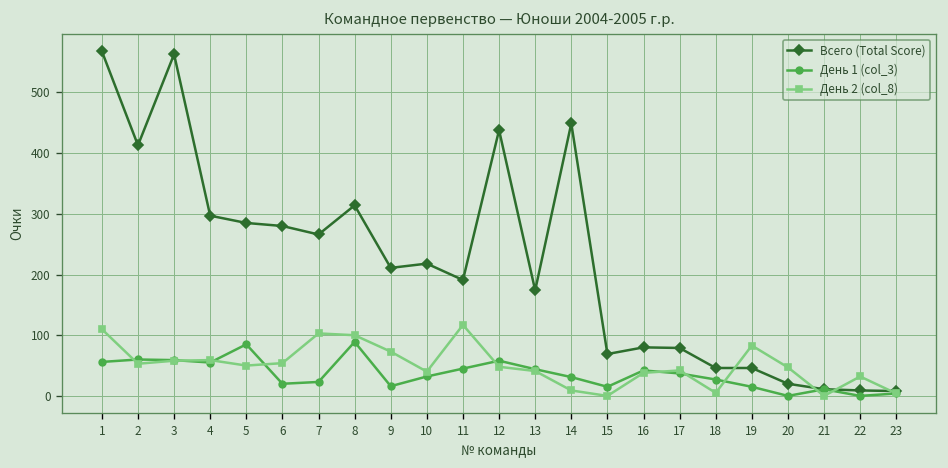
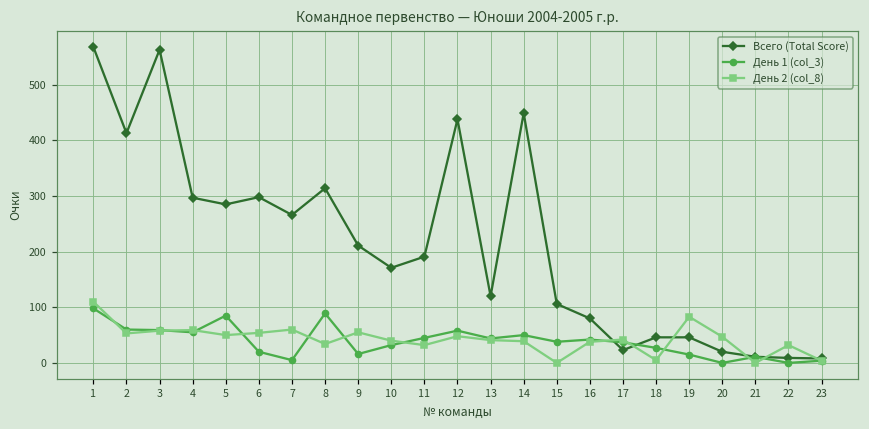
  {
    "Всего (Total Score)": {
      "1": 570,
      "2": 410,
      "3": 560,
      "4": 300,
      "5": 290,
-     "6": 280,
+     "6": 300,
      "7": 270,
      "8": 310,
      "9": 210,
-     "10": 220,
+     "10": 170,
      "11": 190,
      "12": 440,
-     "13": 170,
+     "13": 120,
      "14": 450,
-     "15": 70,
+     "15": 110,
      "16": 80,
-     "17": 80,
+     "17": 20,
      "18": 50,
      "19": 50,
      "20": 20,
      "22": 10
    },
    "День 1 (col_3)": {
-     "1": 60,
+     "1": 100,
      "2": 60,
      "5": 90,
      "6": 20,
-     "7": 20,
+     "7": 10,
      "8": 90,
      "9": 20,
      "10": 30,
      "11": 50,
      "12": 60,
-     "14": 30,
-     "15": 20,
+     "14": 50,
+     "15": 40,
      "18": 30,
      "19": 20,
      "20": 0,
      "22": 0
    },
    "День 2 (col_8)": {
      "1": 110,
      "2": 50,
      "5": 50,
      "6": 50,
-     "7": 100,
-     "8": 100,
-     "9": 70,
+     "7": 60,
+     "8": 30,
+     "9": 60,
      "10": 40,
-     "11": 120,
+     "11": 30,
      "12": 50,
-     "14": 10,
+     "14": 40,
      "15": 0,
      "18": 10,
      "19": 80,
      "20": 50,
      "21": 0,
      "22": 30
    }
  }
